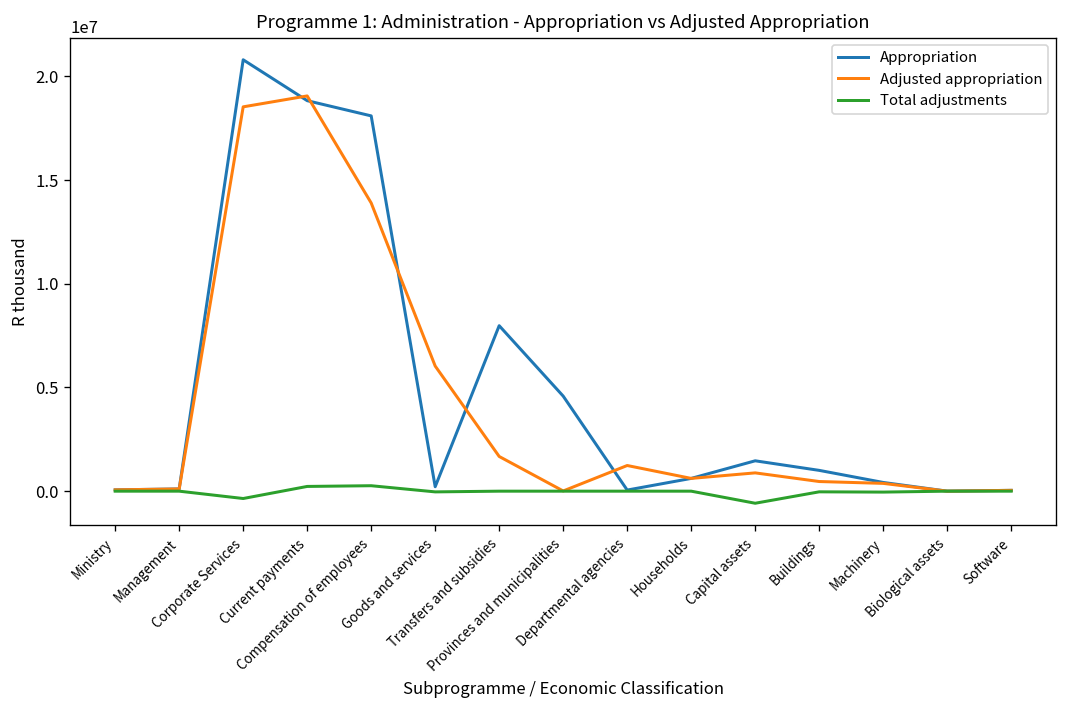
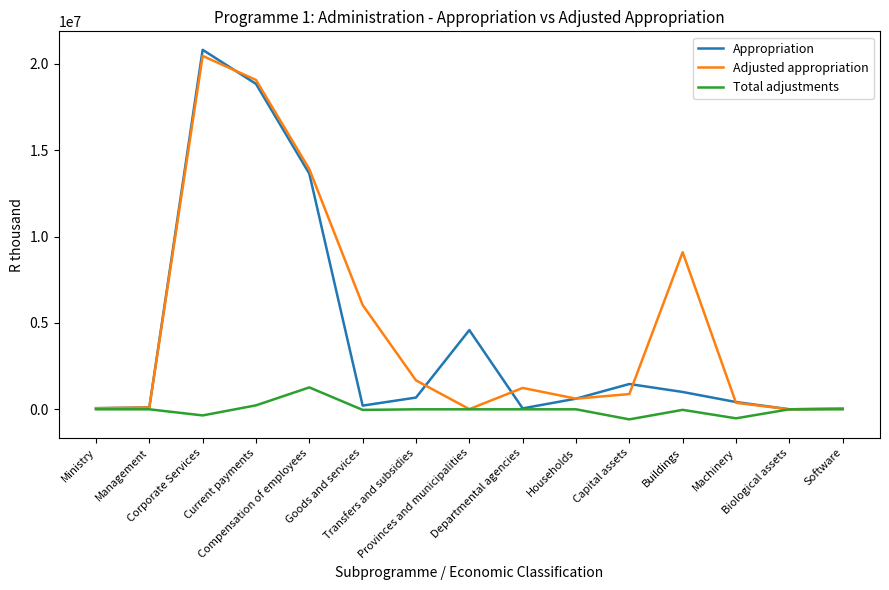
  {
    "Appropriation": {
      "Corporate Services": 20800000,
      "Current payments": 18800000,
-     "Compensation of employees": 18100000,
+     "Compensation of employees": 13600000,
      "Goods and services": 200000,
-     "Transfers and subsidies": 8000000,
+     "Transfers and subsidies": 700000,
      "Provinces and municipalities": 4600000,
      "Capital assets": 1500000,
      "Buildings": 1000000
    },
    "Adjusted appropriation": {
-     "Corporate Services": 18500000,
+     "Corporate Services": 20500000,
      "Current payments": 19100000,
      "Compensation of employees": 13900000,
      "Goods and services": 6000000,
      "Transfers and subsidies": 1700000,
      "Departmental agencies": 1200000,
      "Capital assets": 900000,
-     "Buildings": 500000
+     "Buildings": 9100000
    },
    "Total adjustments": {
      "Corporate Services": -400000,
      "Current payments": 200000,
-     "Compensation of employees": 300000,
+     "Compensation of employees": 1300000,
      "Goods and services": 0,
      "Transfers and subsidies": 0,
      "Households": 0,
      "Capital assets": -600000,
      "Buildings": 0,
-     "Machinery": 0
+     "Machinery": -500000
    }
  }
